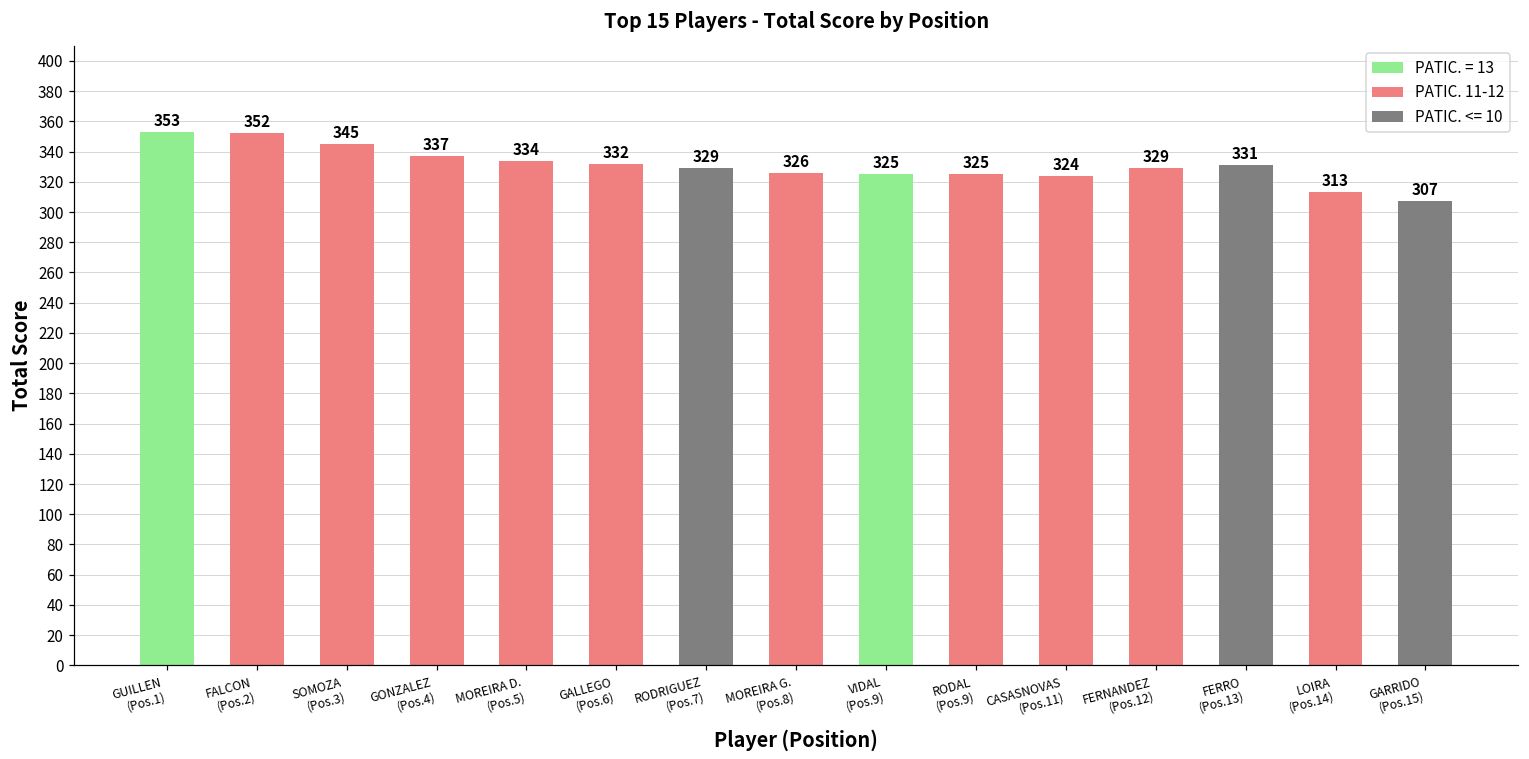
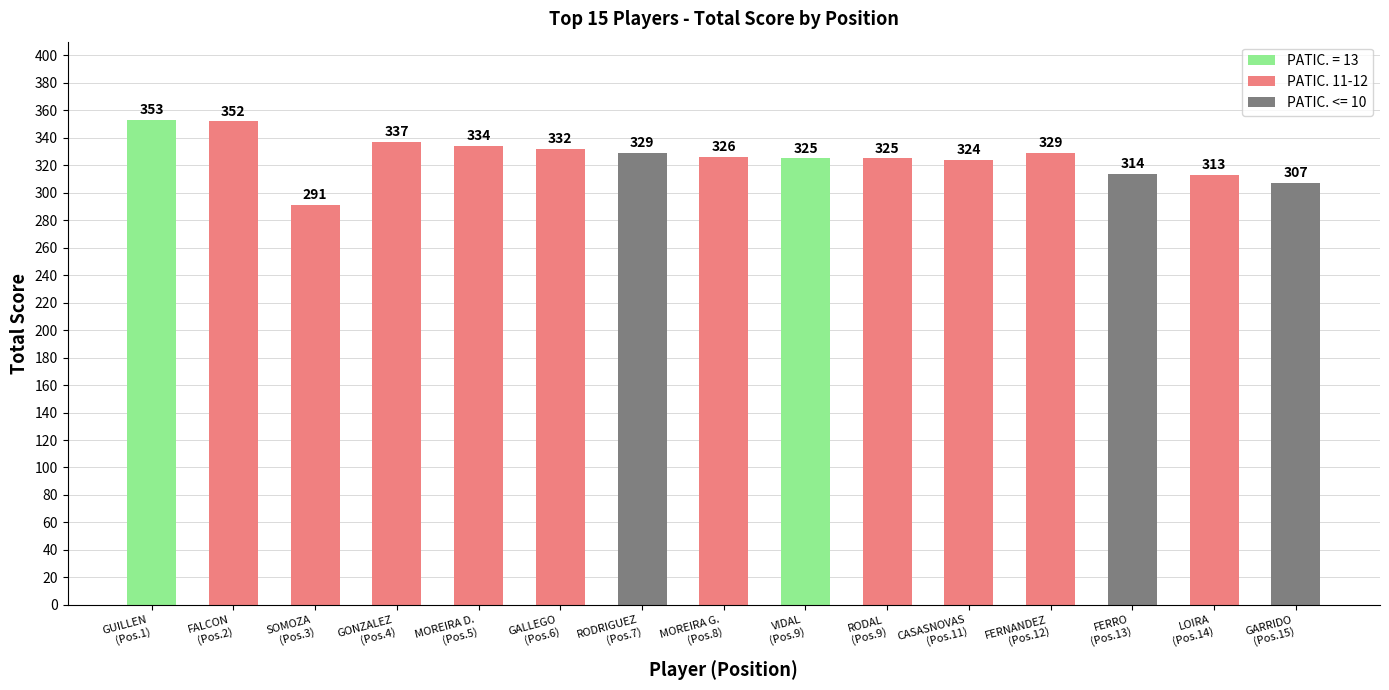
  {
    "GUILLEN (Pos.1)": 353,
    "FALCON (Pos.2)": 352,
-   "SOMOZA (Pos.3)": 345,
+   "SOMOZA (Pos.3)": 291,
    "GONZALEZ (Pos.4)": 337,
    "MOREIRA D. (Pos.5)": 334,
    "GALLEGO (Pos.6)": 332,
    "RODRIGUEZ (Pos.7)": 329,
    "MOREIRA G. (Pos.8)": 326,
    "VIDAL (Pos.9)": 325,
    "RODAL (Pos.9)": 325,
    "CASASNOVAS (Pos.11)": 324,
    "FERNANDEZ (Pos.12)": 329,
-   "FERRO (Pos.13)": 331,
+   "FERRO (Pos.13)": 314,
    "LOIRA (Pos.14)": 313,
    "GARRIDO (Pos.15)": 307
  }
